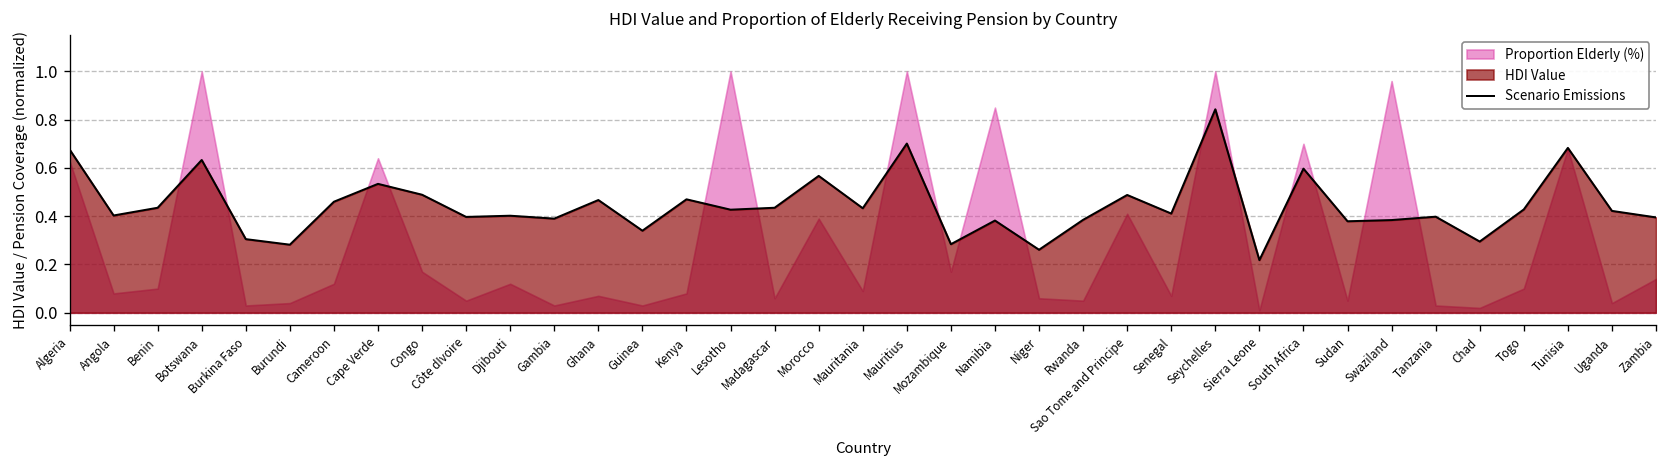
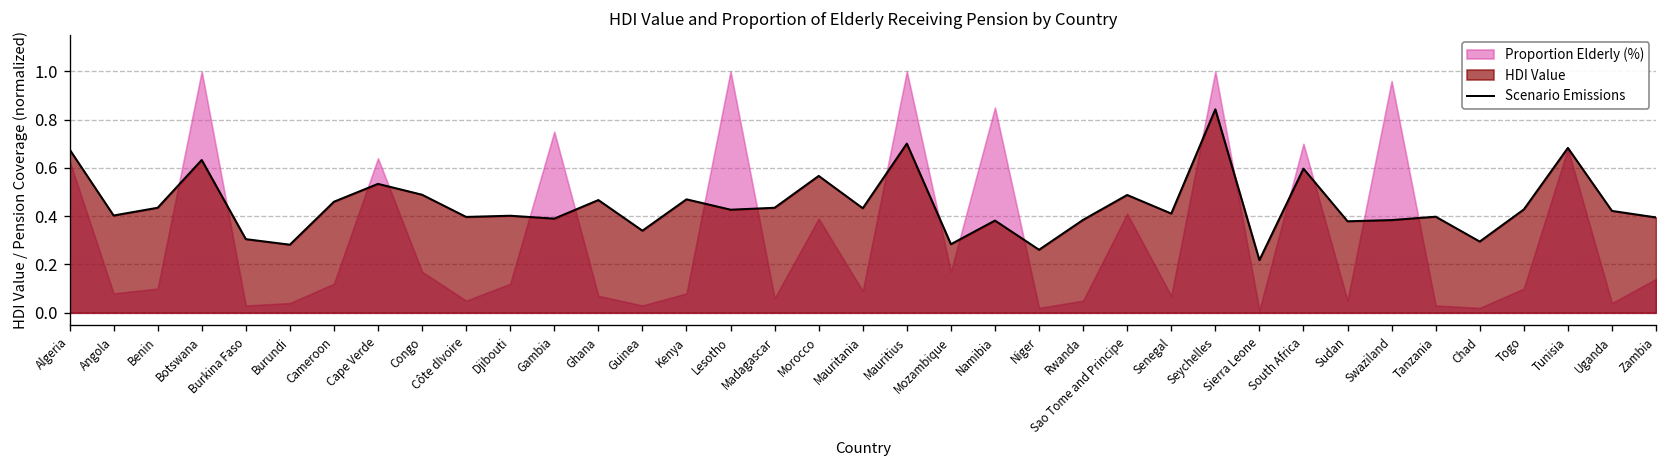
  {
    "Proportion Elderly (%)": {
      "Algeria": 0.63,
      "Angola": 0.08,
      "Benin": 0.10,
      "Botswana": 1.00,
      "Burkina Faso": 0.03,
      "Burundi": 0.04,
      "Cameroon": 0.12,
      "Cape Verde": 0.64,
      "Congo": 0.17,
      "Côte dIvoire": 0.05,
      "Djibouti": 0.12,
-     "Gambia": 0.03,
+     "Gambia": 0.75,
      "Ghana": 0.07,
      "Guinea": 0.03,
      "Kenya": 0.08,
      "Lesotho": 1.00,
      "Madagascar": 0.06,
      "Morocco": 0.39,
      "Mauritania": 0.09,
      "Mauritius": 1.00,
      "Mozambique": 0.17,
      "Namibia": 0.85,
-     "Niger": 0.06,
+     "Niger": 0.02,
      "Rwanda": 0.05,
      "Sao Tome and Principe": 0.41,
      "Senegal": 0.07,
      "Seychelles": 1.00,
      "South Africa": 0.70,
      "Sudan": 0.05,
      "Swaziland": 0.96,
      "Tanzania": 0.03,
      "Chad": 0.02,
      "Togo": 0.10,
      "Uganda": 0.04,
      "Zambia": 0.14
    },
    "HDI Value": {
      "Algeria": 0.68,
      "Angola": 0.40,
      "Benin": 0.44,
      "Botswana": 0.63,
      "Burkina Faso": 0.31,
      "Burundi": 0.28,
      "Cameroon": 0.46,
      "Cape Verde": 0.53,
      "Congo": 0.49,
      "Côte dIvoire": 0.40,
      "Djibouti": 0.40,
      "Gambia": 0.39,
      "Ghana": 0.47,
      "Guinea": 0.34,
      "Kenya": 0.47,
      "Lesotho": 0.43,
      "Madagascar": 0.44,
      "Morocco": 0.57,
      "Mauritania": 0.43,
      "Mauritius": 0.70,
      "Mozambique": 0.28,
      "Namibia": 0.38,
      "Niger": 0.26,
      "Rwanda": 0.39,
      "Sao Tome and Principe": 0.49,
      "Senegal": 0.41,
      "Seychelles": 0.84,
      "Sierra Leone": 0.22,
      "South Africa": 0.60,
      "Sudan": 0.38,
      "Swaziland": 0.38,
      "Tanzania": 0.40,
      "Chad": 0.30,
      "Togo": 0.43,
      "Uganda": 0.42,
      "Zambia": 0.40
    }
  }
